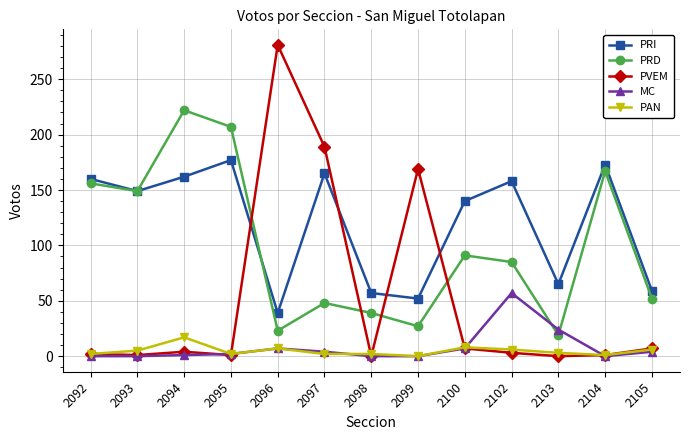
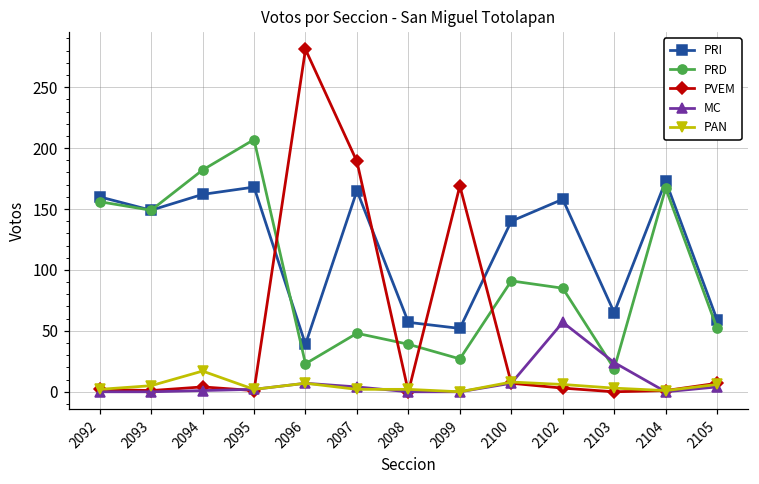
  {
    "PRI": {
      "2092": 160,
      "2094": 162,
-     "2095": 177,
+     "2095": 168,
      "2096": 39,
      "2097": 165,
      "2098": 57,
      "2099": 52,
      "2100": 140,
      "2102": 158,
      "2103": 65,
      "2104": 173,
      "2105": 59
    },
    "PRD": {
      "2092": 156,
-     "2094": 222,
+     "2094": 182,
      "2095": 207,
      "2096": 23,
      "2097": 48,
      "2098": 39,
      "2099": 27,
      "2100": 91,
      "2102": 85,
      "2103": 19,
      "2104": 167,
      "2105": 52
    },
    "PVEM": {
      "2094": 4,
      "2096": 281,
      "2097": 189,
      "2099": 169,
      "2102": 3,
      "2103": 0
    },
    "MC": {
      "2094": 1,
      "2102": 57,
      "2103": 24
    },
    "PAN": {
      "2093": 5,
      "2094": 17,
      "2102": 6,
      "2103": 3
    }
  }
